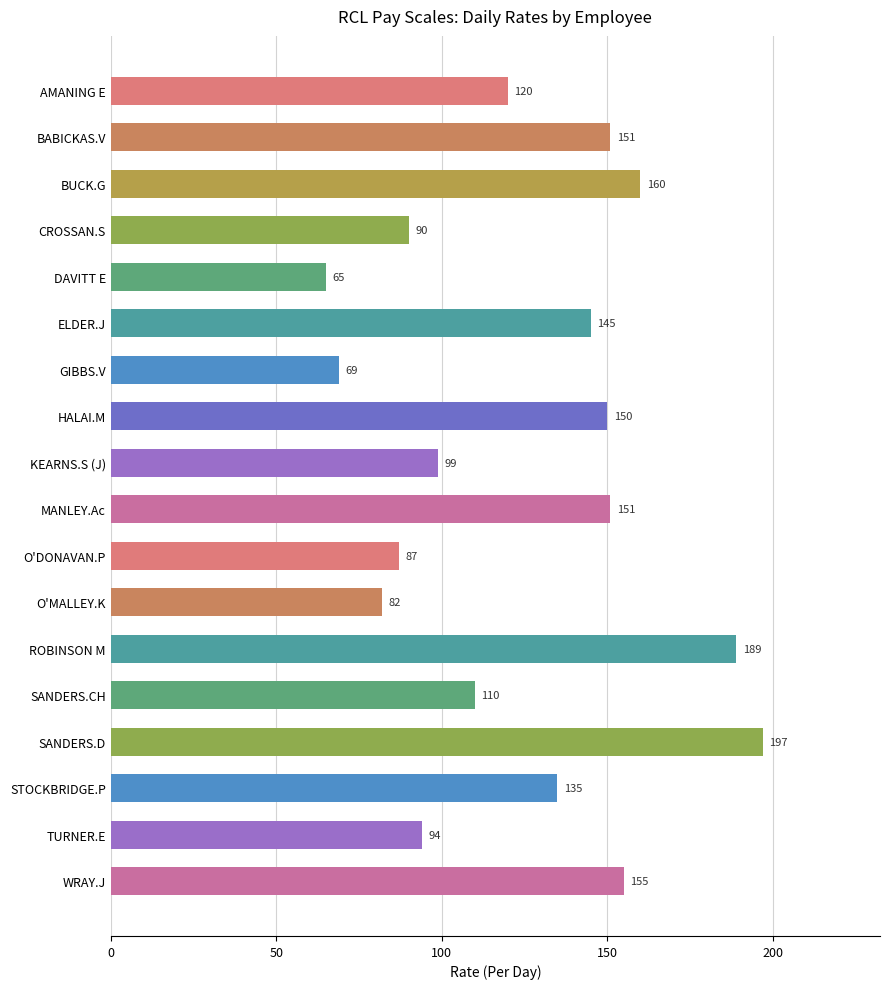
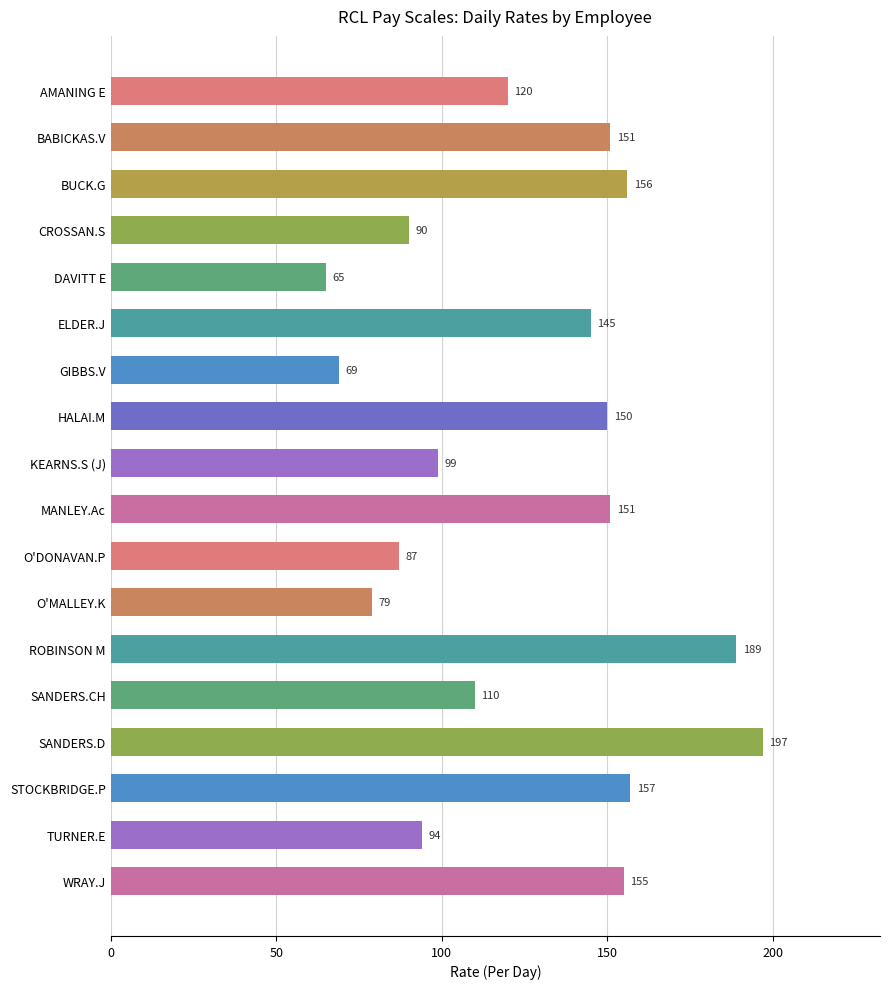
  {
    "AMANING E": 120,
    "BABICKAS.V": 151,
-   "BUCK.G": 160,
+   "BUCK.G": 156,
    "CROSSAN.S": 90,
    "DAVITT E": 65,
    "ELDER.J": 145,
    "GIBBS.V": 69,
    "HALAI.M": 150,
    "KEARNS.S (J)": 99,
    "MANLEY.Ac": 151,
    "O'DONAVAN.P": 87,
-   "O'MALLEY.K": 82,
+   "O'MALLEY.K": 79,
    "ROBINSON M": 189,
    "SANDERS.CH": 110,
    "SANDERS.D": 197,
-   "STOCKBRIDGE.P": 135,
+   "STOCKBRIDGE.P": 157,
    "TURNER.E": 94,
    "WRAY.J": 155
  }
